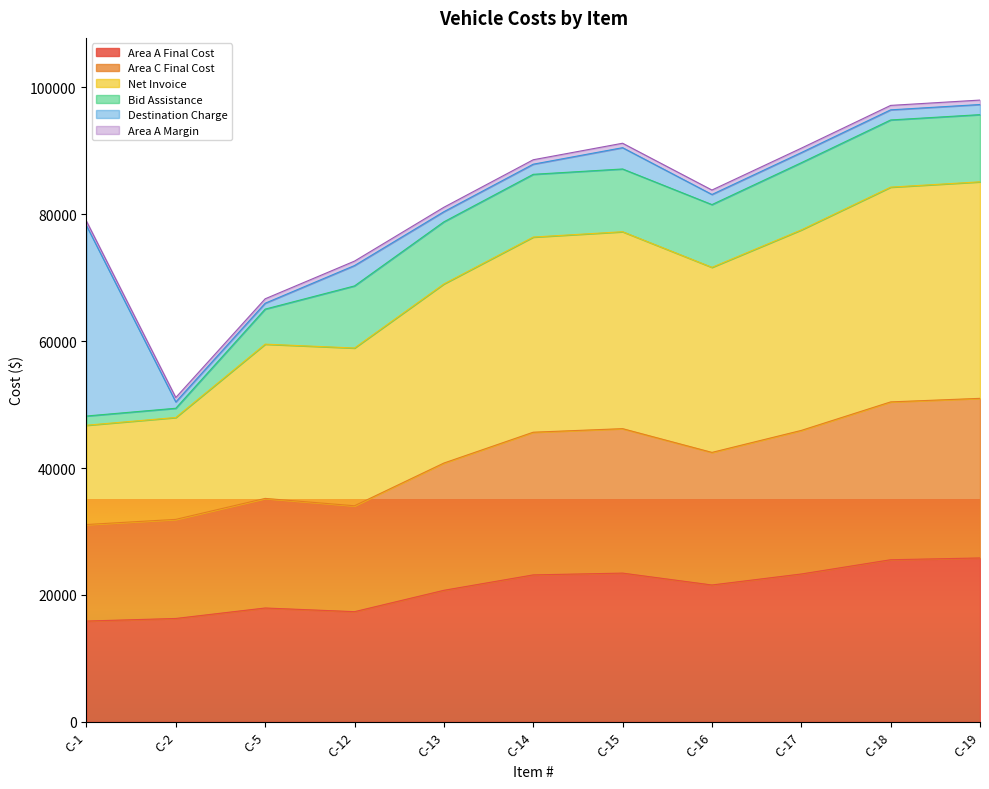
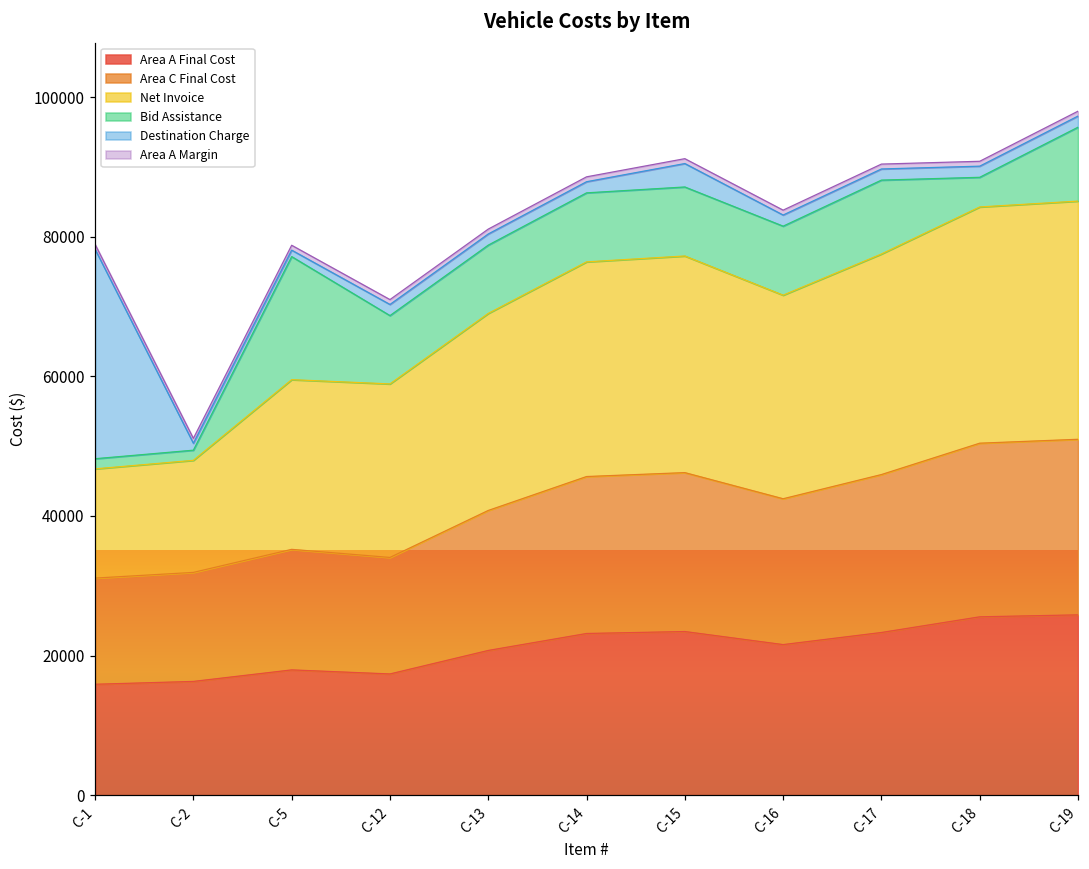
  {
    "Net Invoice": {
      "C-1": 16000,
      "C-2": 16000,
      "C-5": 24000,
      "C-12": 25000,
      "C-13": 28000,
      "C-14": 31000,
      "C-15": 31000,
      "C-16": 29000,
      "C-17": 32000,
      "C-18": 34000,
      "C-19": 34000
    },
    "Bid Assistance": {
      "C-1": 1000,
      "C-2": 1000,
-     "C-5": 6000,
+     "C-5": 18000,
      "C-12": 10000,
      "C-13": 10000,
      "C-14": 10000,
      "C-15": 10000,
      "C-16": 10000,
      "C-17": 11000,
-     "C-18": 11000,
+     "C-18": 4000,
      "C-19": 11000
    },
    "Destination Charge": {
      "C-1": 30000,
      "C-2": 1000,
      "C-5": 1000,
-     "C-12": 3000,
+     "C-12": 2000,
      "C-13": 2000,
      "C-14": 2000,
      "C-15": 3000,
      "C-16": 2000,
      "C-17": 2000,
      "C-18": 2000,
      "C-19": 2000
    },
    "Area A Margin": {
      "C-1": 1000,
      "C-2": 1000,
      "C-5": 1000,
      "C-12": 1000,
      "C-13": 1000,
      "C-14": 1000,
      "C-15": 1000,
      "C-16": 1000,
      "C-17": 1000,
      "C-18": 1000,
      "C-19": 1000
    }
  }
